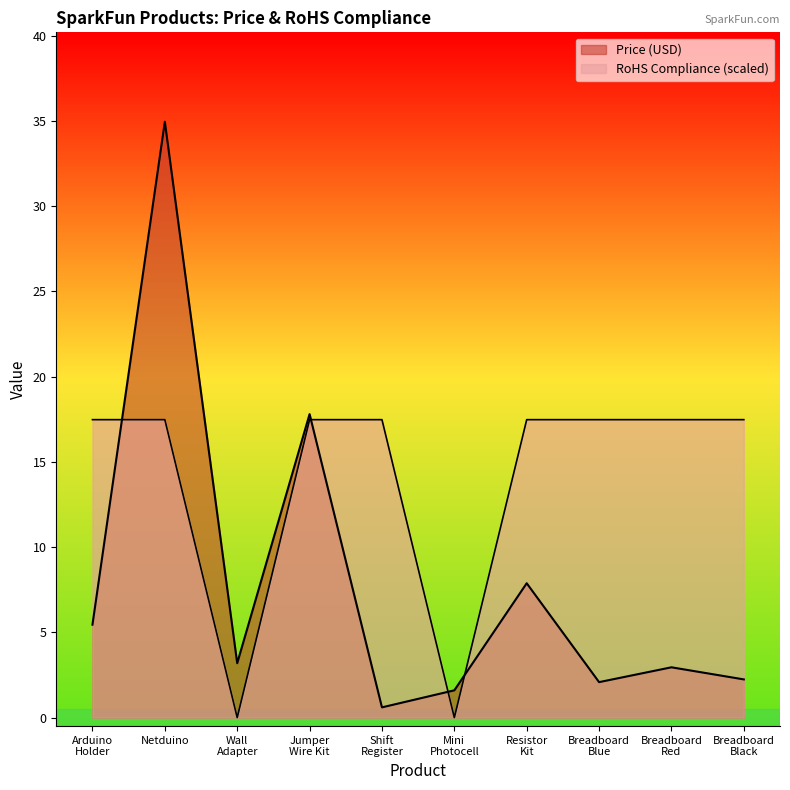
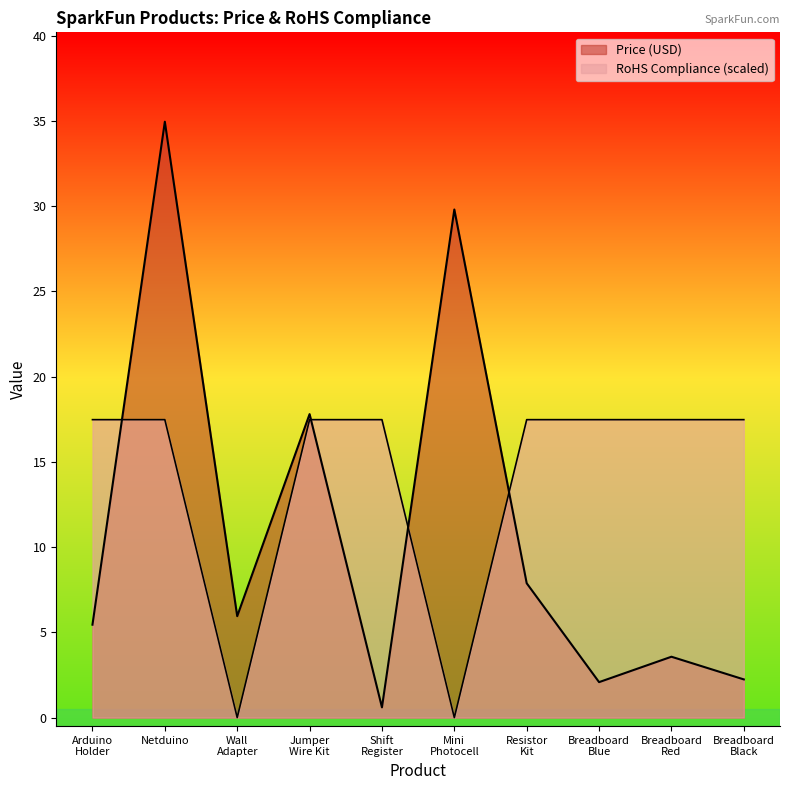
  {
    "Price (USD)": {
      "Arduino Holder": 5.5,
      "Netduino": 35.0,
-     "Wall Adapter": 3.2,
+     "Wall Adapter": 6.0,
      "Jumper Wire Kit": 17.8,
      "Shift Register": 0.6,
-     "Mini Photocell": 1.6,
+     "Mini Photocell": 29.8,
      "Resistor Kit": 7.9,
      "Breadboard Blue": 2.1,
-     "Breadboard Red": 3.0,
+     "Breadboard Red": 3.6,
      "Breadboard Black": 2.2
    },
    "RoHS Compliance (scaled)": {
      "Arduino Holder": 17.5,
      "Netduino": 17.5,
      "Wall Adapter": 0.0,
      "Jumper Wire Kit": 17.5,
      "Shift Register": 17.5,
      "Mini Photocell": 0.0,
      "Resistor Kit": 17.5,
      "Breadboard Blue": 17.5,
      "Breadboard Red": 17.5,
      "Breadboard Black": 17.5
    }
  }
